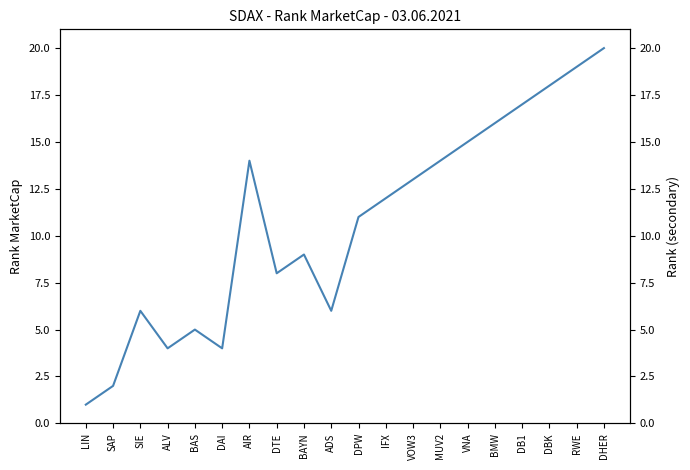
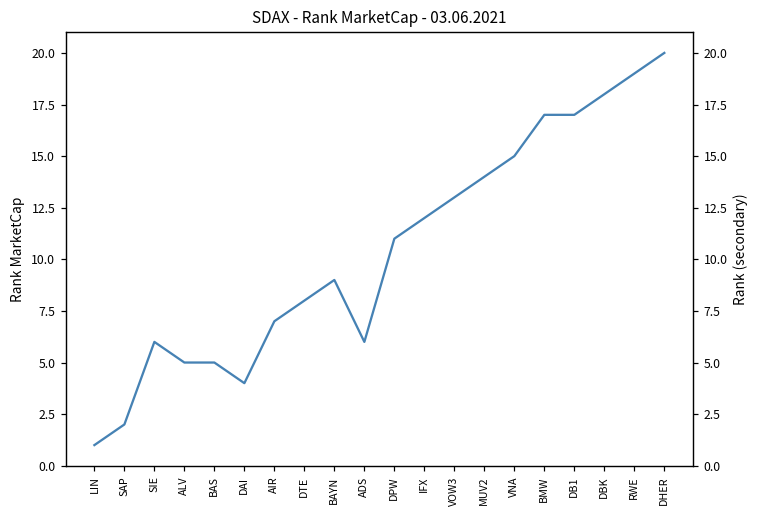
  {
    "LIN": 1,
    "SAP": 2,
    "SIE": 6,
-   "ALV": 4,
+   "ALV": 5,
    "BAS": 5,
    "DAI": 4,
-   "AIR": 14,
+   "AIR": 7,
    "DTE": 8,
    "BAYN": 9,
    "ADS": 6,
    "DPW": 11,
    "IFX": 12,
    "VOW3": 13,
    "MUV2": 14,
    "VNA": 15,
-   "BMW": 16,
+   "BMW": 17,
    "DB1": 17,
    "DBK": 18,
    "RWE": 19,
    "DHER": 20
  }
